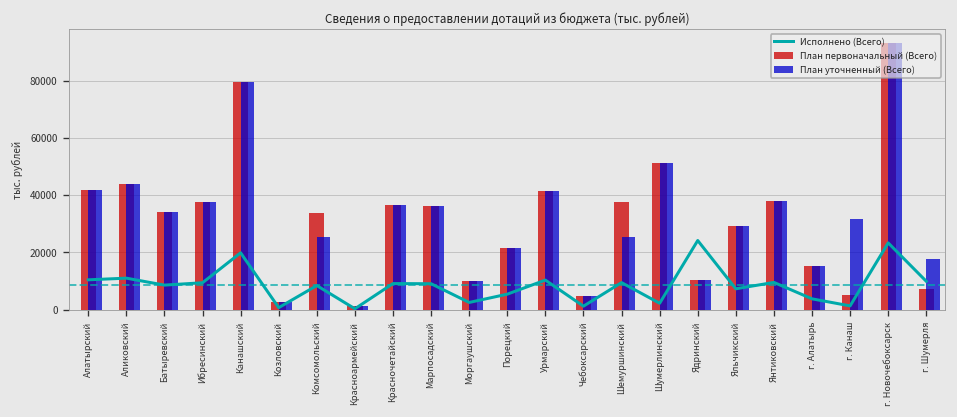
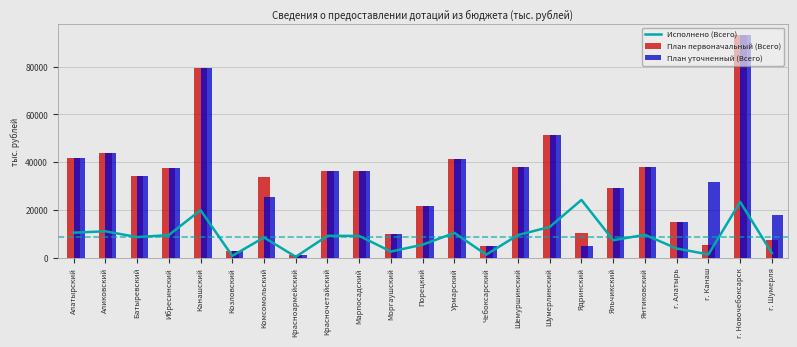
  {
    "Исполнено (Всего)": {
      "Алатырский": 10000,
      "Аликовский": 11000,
      "Батыревский": 9000,
      "Ибресинский": 9000,
      "Канашский": 20000,
      "Козловский": 1000,
      "Комсомольский": 8000,
      "Красноармейский": 0,
      "Красночетайский": 9000,
      "Марпосадский": 9000,
      "Моргаушский": 3000,
      "Порецкий": 5000,
      "Урмарский": 10000,
      "Чебоксарский": 1000,
      "Шемуршинский": 9000,
-     "Шумерлинский": 2000,
+     "Шумерлинский": 13000,
      "Ядринский": 24000,
      "Яльчикский": 7000,
      "Янтиковский": 10000,
      "г. Алатырь": 4000,
      "г. Канаш": 1000,
      "г. Новочебоксарск": 23000,
-     "г. Шумерля": 10000
+     "г. Шумерля": 2000
    },
    "План первоначальный (Всего)": {
      "Алатырский": 42000,
      "Аликовский": 44000,
      "Батыревский": 34000,
      "Ибресинский": 38000,
      "Канашский": 79000,
      "Козловский": 3000,
      "Комсомольский": 34000,
      "Красноармейский": 1000,
      "Красночетайский": 36000,
      "Марпосадский": 36000,
      "Моргаушский": 10000,
      "Порецкий": 22000,
      "Урмарский": 41000,
      "Чебоксарский": 5000,
      "Шемуршинский": 38000,
      "Шумерлинский": 51000,
      "Ядринский": 10000,
      "Яльчикский": 29000,
      "Янтиковский": 38000,
      "г. Алатырь": 15000,
      "г. Канаш": 5000,
      "г. Шумерля": 7000
    },
    "План уточненный (Всего)": {
      "Алатырский": 42000,
      "Аликовский": 44000,
      "Батыревский": 34000,
      "Ибресинский": 38000,
      "Канашский": 79000,
      "Козловский": 3000,
      "Комсомольский": 26000,
      "Красноармейский": 1000,
      "Красночетайский": 36000,
      "Марпосадский": 36000,
      "Моргаушский": 10000,
      "Порецкий": 22000,
      "Урмарский": 41000,
      "Чебоксарский": 5000,
-     "Шемуршинский": 25000,
+     "Шемуршинский": 38000,
      "Шумерлинский": 51000,
-     "Ядринский": 10000,
+     "Ядринский": 5000,
      "Яльчикский": 29000,
      "Янтиковский": 38000,
      "г. Алатырь": 15000,
      "г. Канаш": 32000,
      "г. Шумерля": 18000
    }
  }
